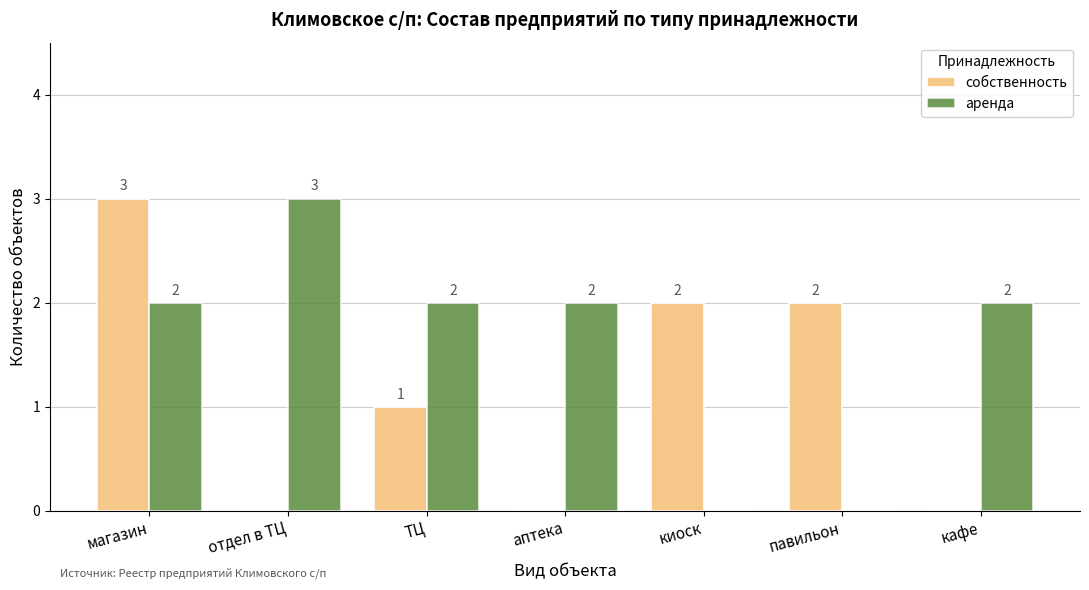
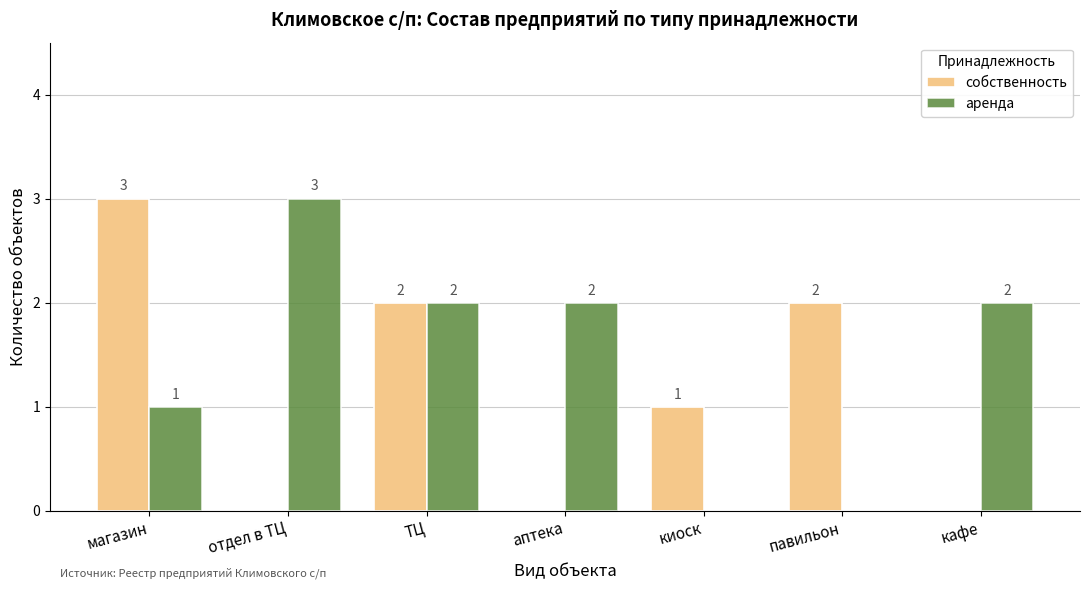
  {
    "собственность": {
      "магазин": 3,
-     "ТЦ": 1,
-     "киоск": 2,
+     "ТЦ": 2,
+     "киоск": 1,
      "павильон": 2
    },
    "аренда": {
-     "магазин": 2,
+     "магазин": 1,
      "отдел в ТЦ": 3,
      "ТЦ": 2,
      "аптека": 2,
      "кафе": 2
    }
  }
